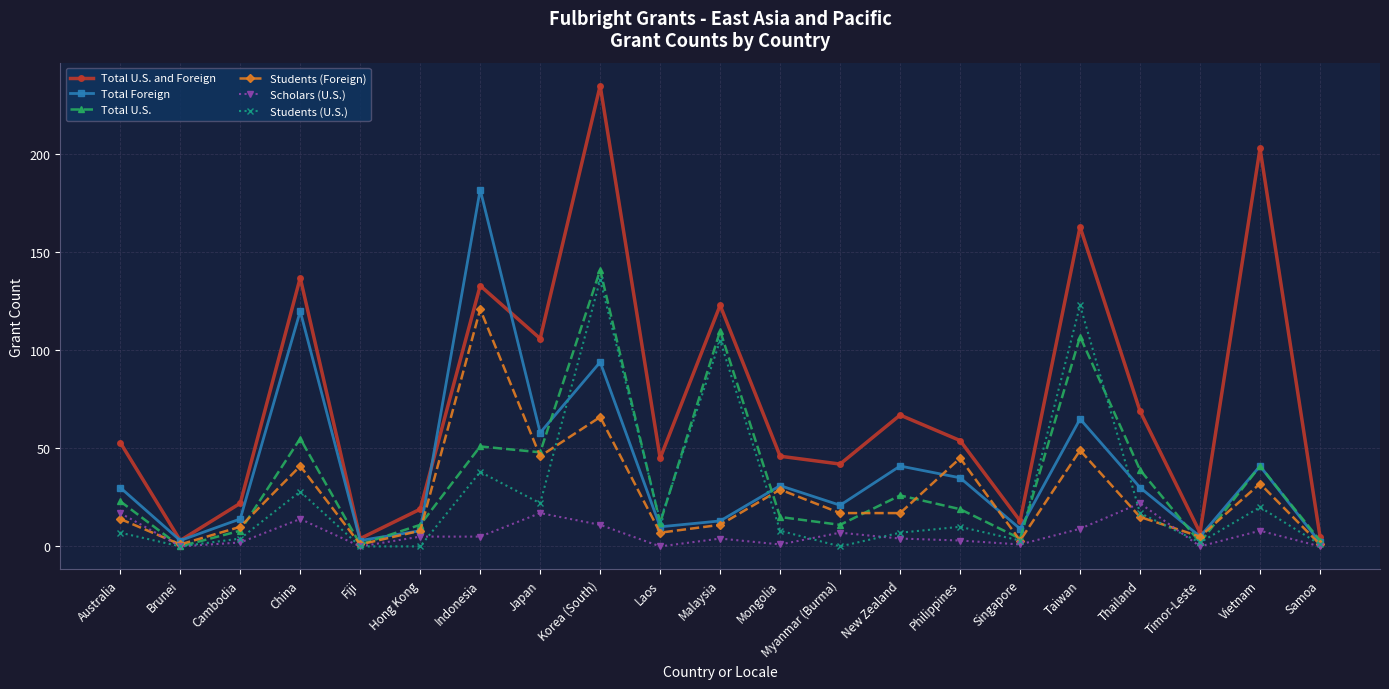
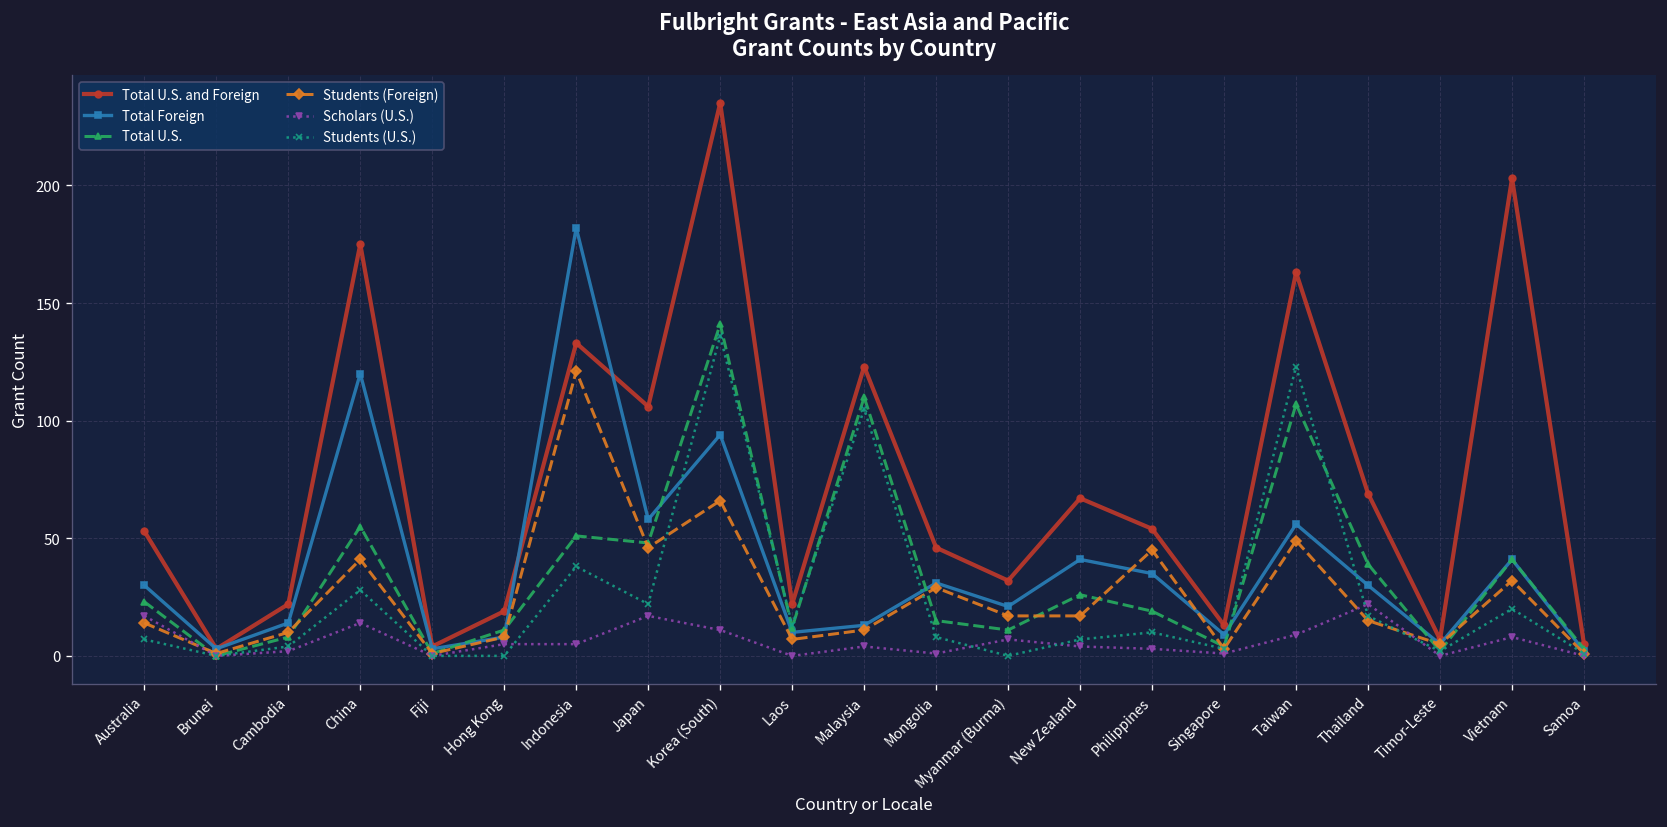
  {
    "Total U.S. and Foreign": {
      "Australia": 53,
      "Cambodia": 22,
-     "China": 137,
+     "China": 175,
      "Hong Kong": 19,
      "Indonesia": 133,
      "Japan": 106,
      "Korea (South)": 235,
-     "Laos": 45,
+     "Laos": 22,
      "Malaysia": 123,
      "Mongolia": 46,
-     "Myanmar (Burma)": 42,
+     "Myanmar (Burma)": 32,
      "New Zealand": 67,
      "Philippines": 54,
      "Singapore": 13,
      "Taiwan": 163,
      "Thailand": 69,
      "Timor-Leste": 7,
      "Vietnam": 203,
      "Samoa": 5
    },
    "Total Foreign": {
      "Australia": 30,
      "Cambodia": 14,
      "China": 120,
      "Indonesia": 182,
      "Japan": 58,
      "Korea (South)": 94,
      "Laos": 10,
      "Malaysia": 13,
      "Mongolia": 31,
      "Myanmar (Burma)": 21,
      "New Zealand": 41,
      "Philippines": 35,
      "Singapore": 9,
-     "Taiwan": 65,
+     "Taiwan": 56,
      "Thailand": 30
    },
    "Students (Foreign)": {
      "Australia": 14,
      "Cambodia": 10,
      "China": 41,
      "Indonesia": 121,
      "Japan": 46,
      "Korea (South)": 66,
      "Laos": 7,
      "Malaysia": 11,
      "Mongolia": 29,
      "Myanmar (Burma)": 17,
      "New Zealand": 17,
      "Philippines": 45,
      "Taiwan": 49,
      "Thailand": 15,
      "Vietnam": 32
    },
    "Scholars (U.S.)": {
      "Australia": 17,
      "Cambodia": 2,
      "China": 14,
      "Hong Kong": 5,
      "Indonesia": 5,
      "Japan": 17,
      "Korea (South)": 11,
      "Laos": 0,
      "Malaysia": 4,
      "Mongolia": 1,
      "Myanmar (Burma)": 7,
      "New Zealand": 4,
      "Philippines": 3,
      "Singapore": 1,
      "Taiwan": 9,
      "Thailand": 22,
      "Timor-Leste": 0,
      "Vietnam": 8
    }
  }
